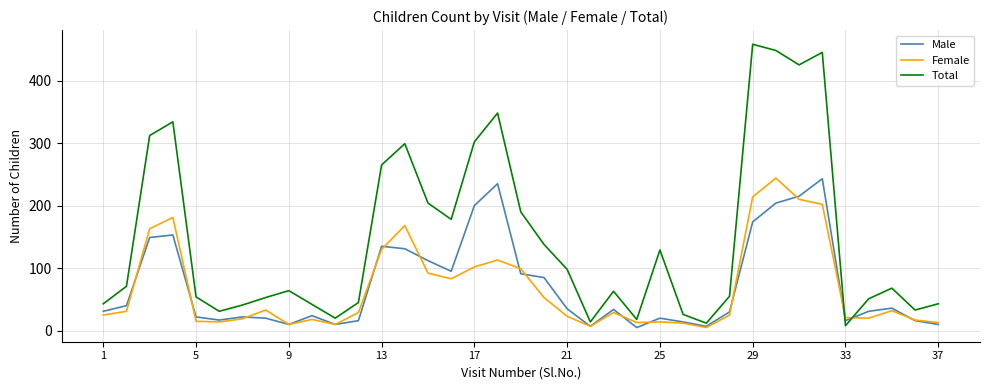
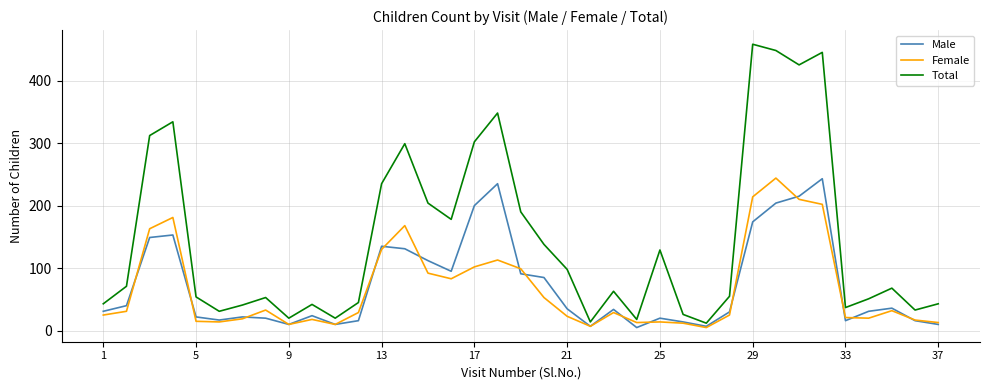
  {
    "Male": {
      "1": 30,
      "5": 20,
      "13": 140,
      "17": 200,
      "21": 40,
      "25": 20,
      "29": 170,
      "33": 20
    },
    "Female": {
      "1": 30,
      "5": 20,
      "13": 130,
      "17": 100,
      "21": 20,
      "25": 10,
      "29": 210,
      "33": 20
    },
    "Total": {
      "1": 40,
      "5": 50,
-     "9": 60,
-     "13": 270,
+     "9": 20,
+     "13": 240,
      "17": 300,
      "21": 100,
      "25": 130,
      "29": 460,
-     "33": 10,
+     "33": 40,
      "37": 40
    }
  }
